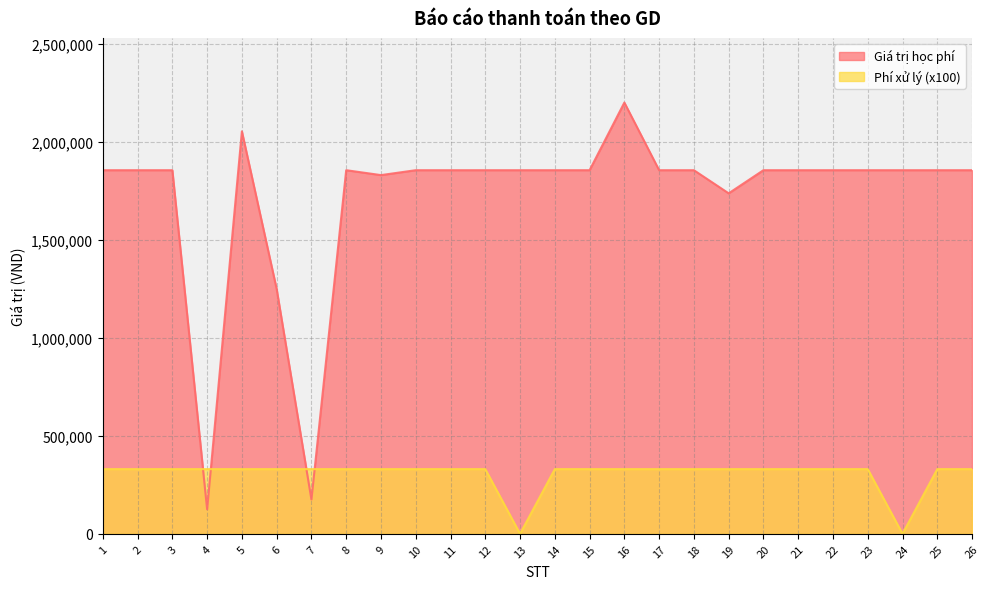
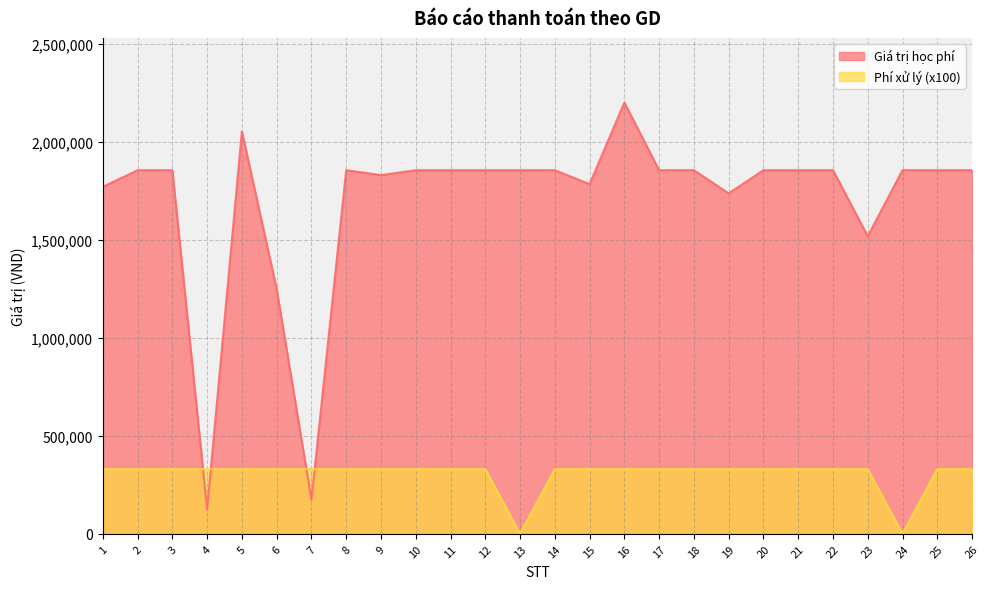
  {
    "Giá trị học phí": {
-     "1": "1,860,000",
+     "1": "1,770,000",
      "2": "1,860,000",
      "3": "1,860,000",
      "4": "130,000",
      "5": "2,050,000",
      "6": "1,250,000",
      "7": "180,000",
      "8": "1,860,000",
      "9": "1,830,000",
      "10": "1,860,000",
      "11": "1,860,000",
      "12": "1,860,000",
      "13": "1,860,000",
      "14": "1,860,000",
-     "15": "1,860,000",
+     "15": "1,780,000",
      "16": "2,200,000",
      "17": "1,860,000",
      "18": "1,860,000",
      "19": "1,740,000",
      "20": "1,860,000",
      "21": "1,860,000",
      "22": "1,860,000",
-     "23": "1,860,000",
+     "23": "1,520,000",
      "24": "1,860,000",
      "25": "1,860,000",
      "26": "1,860,000"
    },
    "Phí xử lý (x100)": {
      "1": "330,000",
      "2": "330,000",
      "3": "330,000",
      "4": "330,000",
      "5": "330,000",
      "6": "330,000",
      "7": "330,000",
      "8": "330,000",
      "9": "330,000",
      "10": "330,000",
      "11": "330,000",
      "12": "330,000",
      "13": "0",
      "14": "330,000",
      "15": "330,000",
      "16": "330,000",
      "17": "330,000",
      "18": "330,000",
      "19": "330,000",
      "20": "330,000",
      "21": "330,000",
      "22": "330,000",
      "23": "330,000",
      "24": "0",
      "25": "330,000",
      "26": "330,000"
    }
  }
